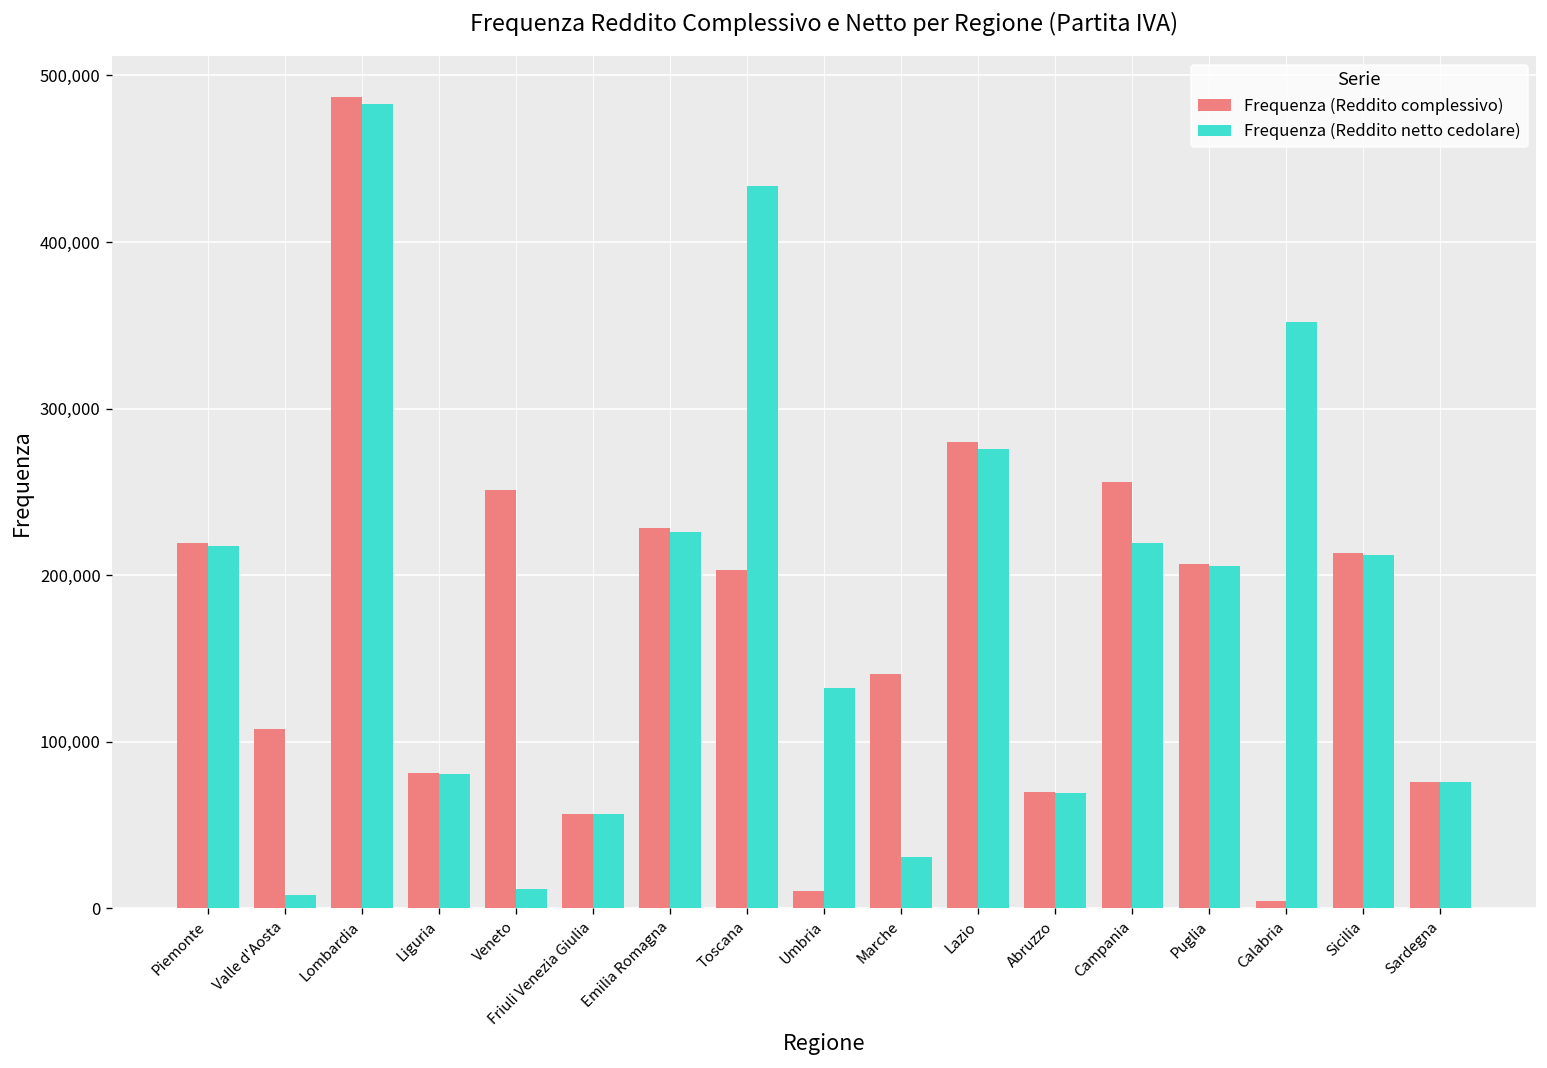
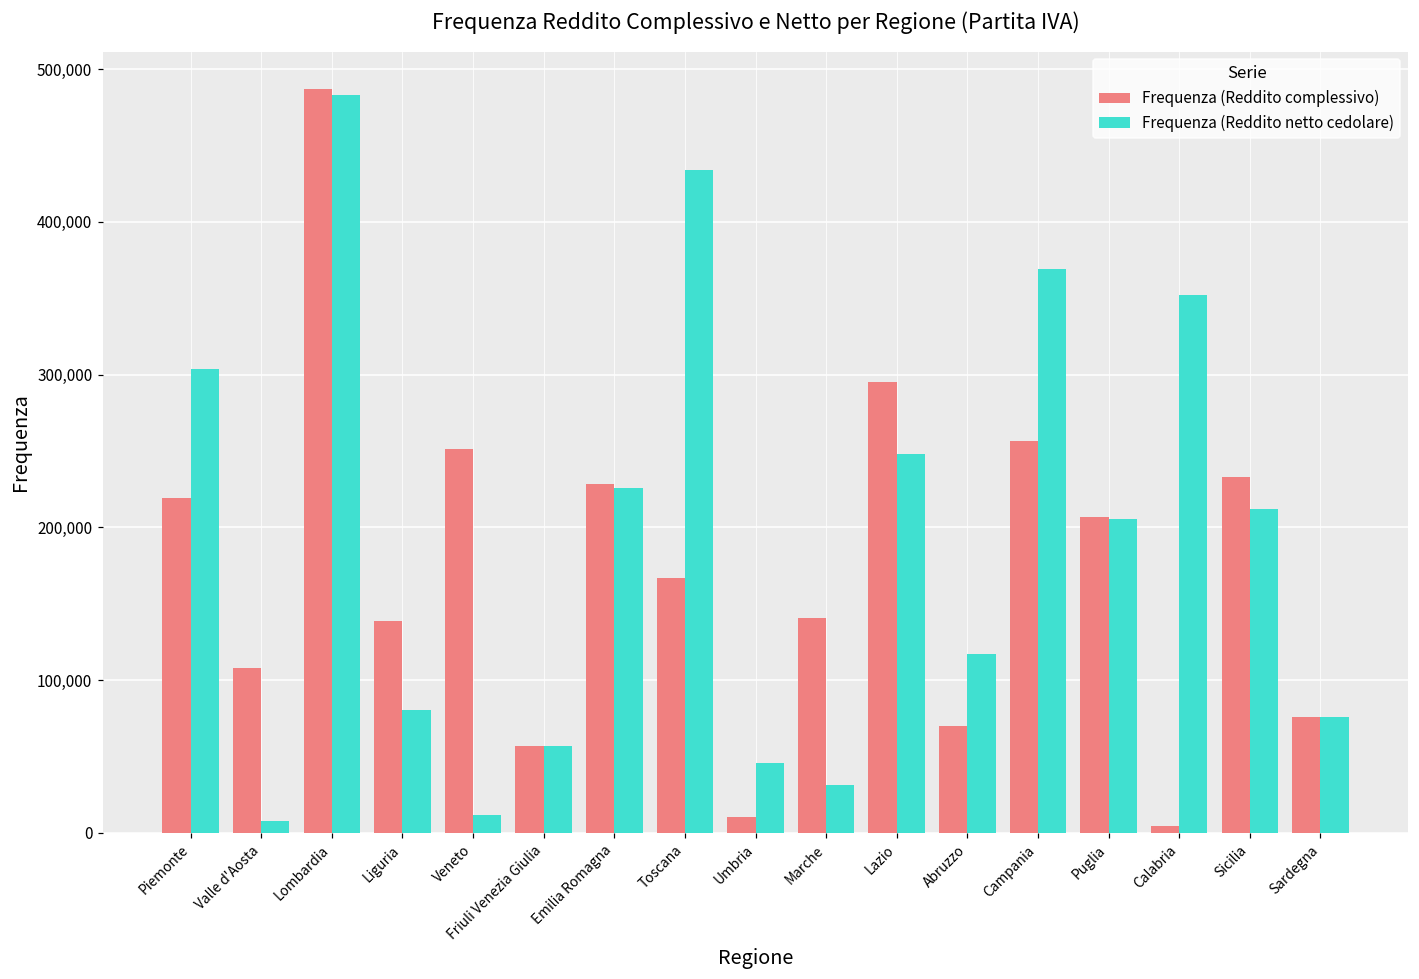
  {
    "Frequenza (Reddito complessivo)": {
      "Piemonte": "219,000",
      "Valle d'Aosta": "108,000",
      "Lombardia": "487,000",
-     "Liguria": "81,000",
+     "Liguria": "139,000",
      "Veneto": "251,000",
      "Friuli Venezia Giulia": "57,000",
      "Emilia Romagna": "228,000",
-     "Toscana": "203,000",
+     "Toscana": "167,000",
      "Umbria": "11,000",
      "Marche": "141,000",
-     "Lazio": "280,000",
+     "Lazio": "295,000",
      "Abruzzo": "70,000",
      "Campania": "256,000",
      "Puglia": "206,000",
      "Calabria": "4,000",
-     "Sicilia": "213,000",
+     "Sicilia": "233,000",
      "Sardegna": "76,000"
    },
    "Frequenza (Reddito netto cedolare)": {
-     "Piemonte": "218,000",
+     "Piemonte": "304,000",
      "Valle d'Aosta": "8,000",
      "Lombardia": "483,000",
      "Liguria": "80,000",
      "Veneto": "12,000",
      "Friuli Venezia Giulia": "57,000",
      "Emilia Romagna": "226,000",
      "Toscana": "434,000",
-     "Umbria": "133,000",
+     "Umbria": "46,000",
      "Marche": "31,000",
-     "Lazio": "276,000",
-     "Abruzzo": "69,000",
-     "Campania": "219,000",
+     "Lazio": "248,000",
+     "Abruzzo": "117,000",
+     "Campania": "369,000",
      "Puglia": "205,000",
      "Calabria": "352,000",
      "Sicilia": "212,000",
      "Sardegna": "76,000"
    }
  }
